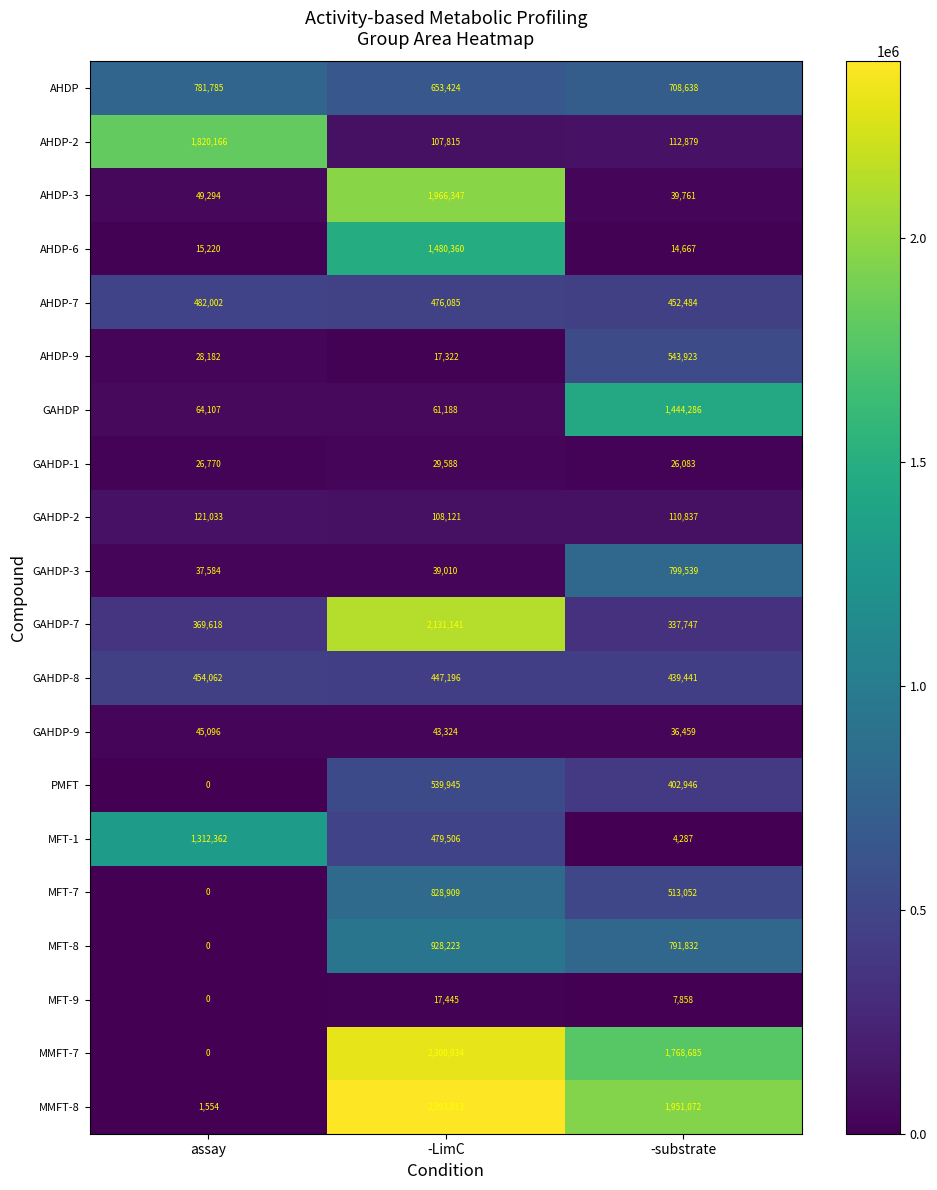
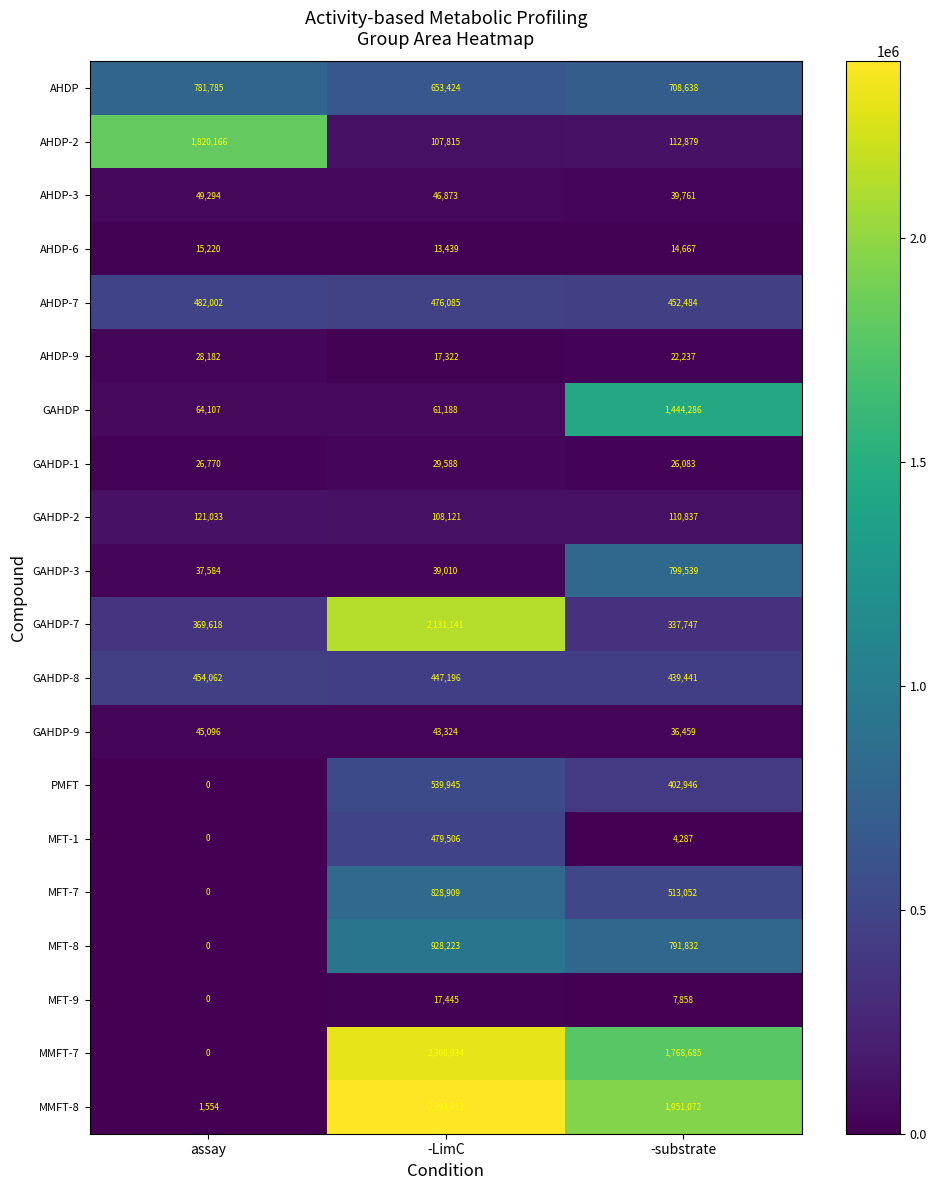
  {
    "AHDP": {
      "assay": "781,785",
      "-LimC": "653,424",
      "-substrate": "708,638"
    },
    "AHDP-2": {
      "assay": "1,820,166",
      "-LimC": "107,815",
      "-substrate": "112,879"
    },
    "AHDP-3": {
      "assay": "49,294",
-     "-LimC": "1,966,347",
+     "-LimC": "46,873",
      "-substrate": "39,761"
    },
    "AHDP-6": {
      "assay": "15,220",
-     "-LimC": "1,480,360",
+     "-LimC": "13,439",
      "-substrate": "14,667"
    },
    "AHDP-7": {
      "assay": "482,002",
      "-LimC": "476,085",
      "-substrate": "452,484"
    },
    "AHDP-9": {
      "assay": "28,182",
      "-LimC": "17,322",
-     "-substrate": "543,923"
+     "-substrate": "22,237"
    },
    "GAHDP": {
      "assay": "64,107",
      "-LimC": "61,188",
      "-substrate": "1,444,286"
    },
    "GAHDP-1": {
      "assay": "26,770",
      "-LimC": "29,588",
      "-substrate": "26,083"
    },
    "GAHDP-2": {
      "assay": "121,033",
      "-LimC": "108,121",
      "-substrate": "110,837"
    },
    "GAHDP-3": {
      "assay": "37,584",
      "-LimC": "39,010",
      "-substrate": "799,539"
    },
    "GAHDP-7": {
      "assay": "369,618",
      "-LimC": "2,131,141",
      "-substrate": "337,747"
    },
    "GAHDP-8": {
      "assay": "454,062",
      "-LimC": "447,196",
      "-substrate": "439,441"
    },
    "GAHDP-9": {
      "assay": "45,096",
      "-LimC": "43,324",
      "-substrate": "36,459"
    },
    "PMFT": {
      "assay": "0",
      "-LimC": "539,945",
      "-substrate": "402,946"
    },
    "MFT-1": {
-     "assay": "1,312,362",
+     "assay": "0",
      "-LimC": "479,506",
      "-substrate": "4,287"
    },
    "MFT-7": {
      "assay": "0",
      "-LimC": "828,909",
      "-substrate": "513,052"
    },
    "MFT-8": {
      "assay": "0",
      "-LimC": "928,223",
      "-substrate": "791,832"
    },
    "MFT-9": {
      "assay": "0",
      "-LimC": "17,445",
      "-substrate": "7,858"
    },
    "MMFT-7": {
      "assay": "0",
      "-substrate": "1,768,685"
    },
    "MMFT-8": {
      "assay": "1,554",
      "-substrate": "1,951,072"
    }
  }
